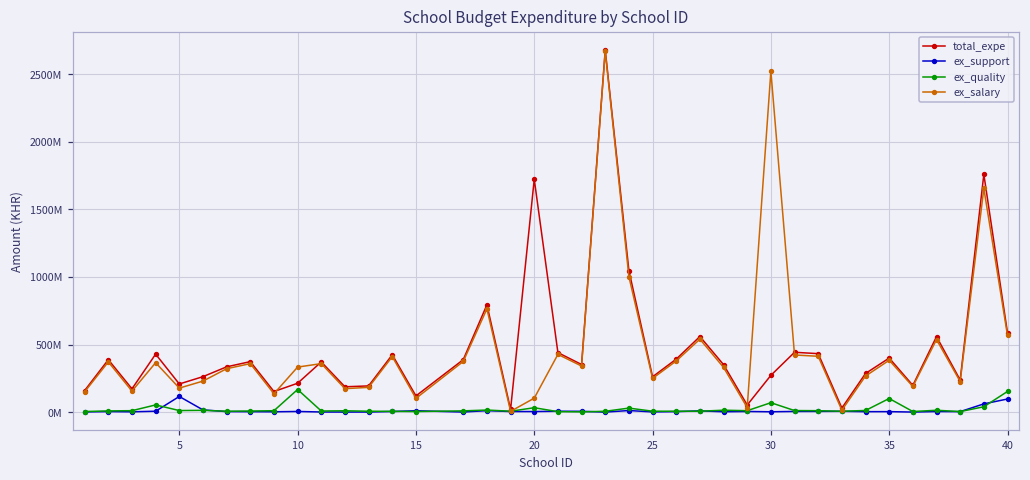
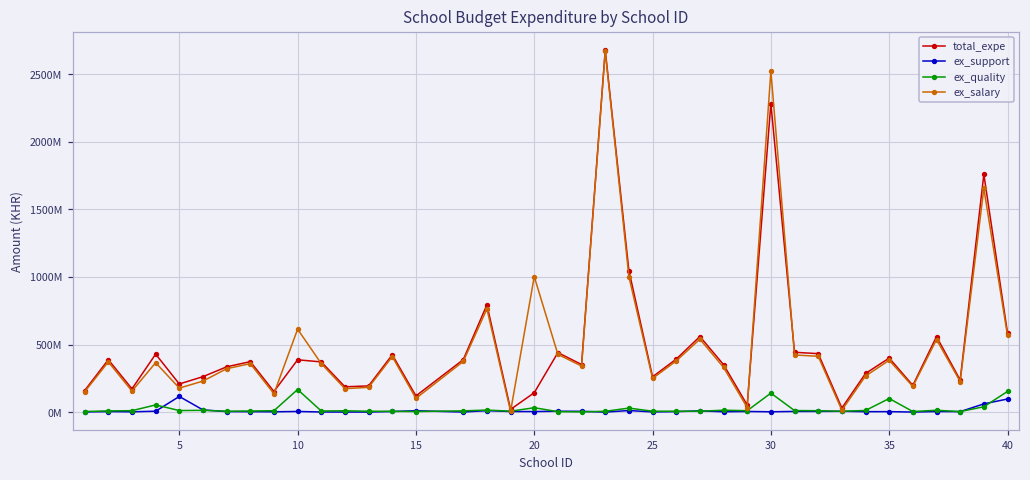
  {
    "total_expe": {
      "5": 210000000,
-     "10": 220000000,
-     "20": 1720000000,
-     "30": 270000000
+     "10": 390000000,
+     "20": 150000000,
+     "30": 2280000000
    },
    "ex_support": {
      "5": 120000000,
      "10": 10000000,
      "20": 10000000,
      "30": 0,
      "35": 10000000,
      "40": 100000000
    },
    "ex_quality": {
      "5": 10000000,
      "10": 170000000,
      "20": 30000000,
-     "30": 70000000,
+     "30": 140000000,
      "35": 100000000,
      "40": 150000000
    },
    "ex_salary": {
      "5": 180000000,
-     "10": 330000000,
-     "20": 100000000,
+     "10": 620000000,
+     "20": 1000000000,
      "30": 2520000000
    }
  }
